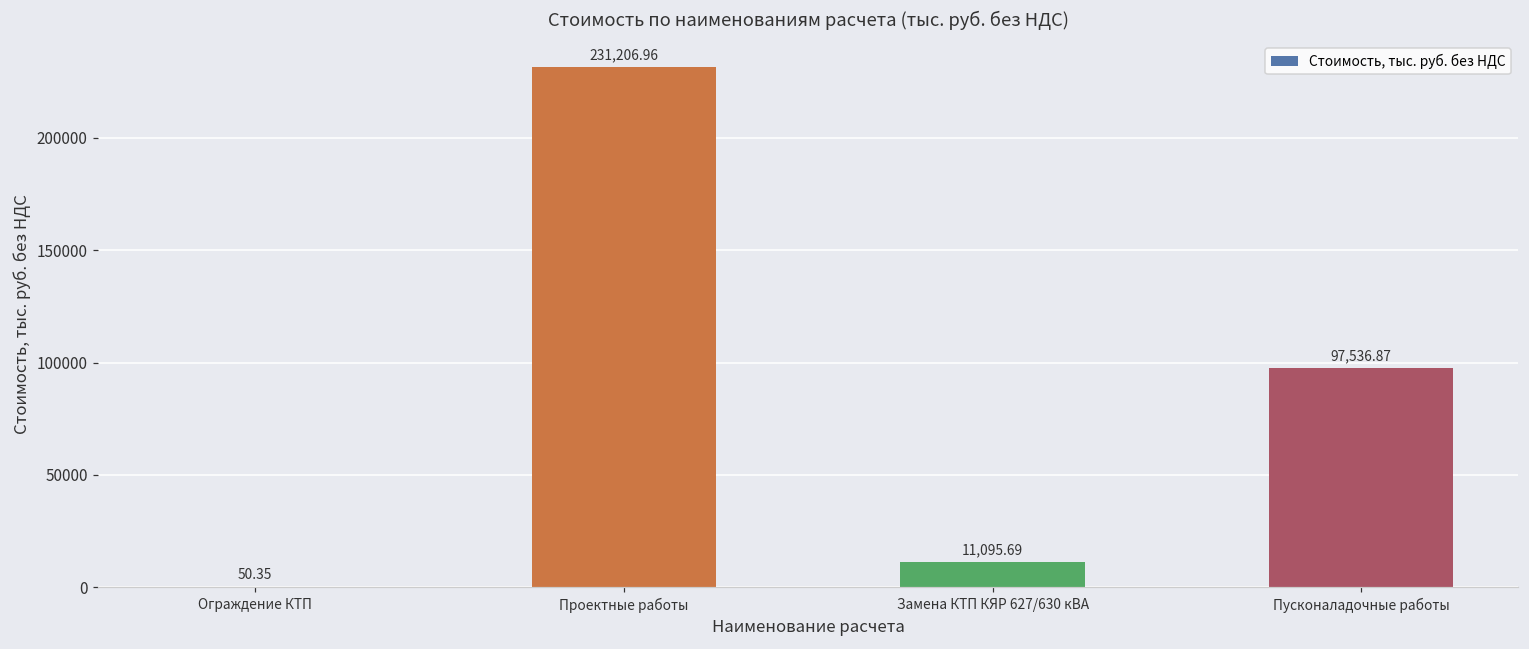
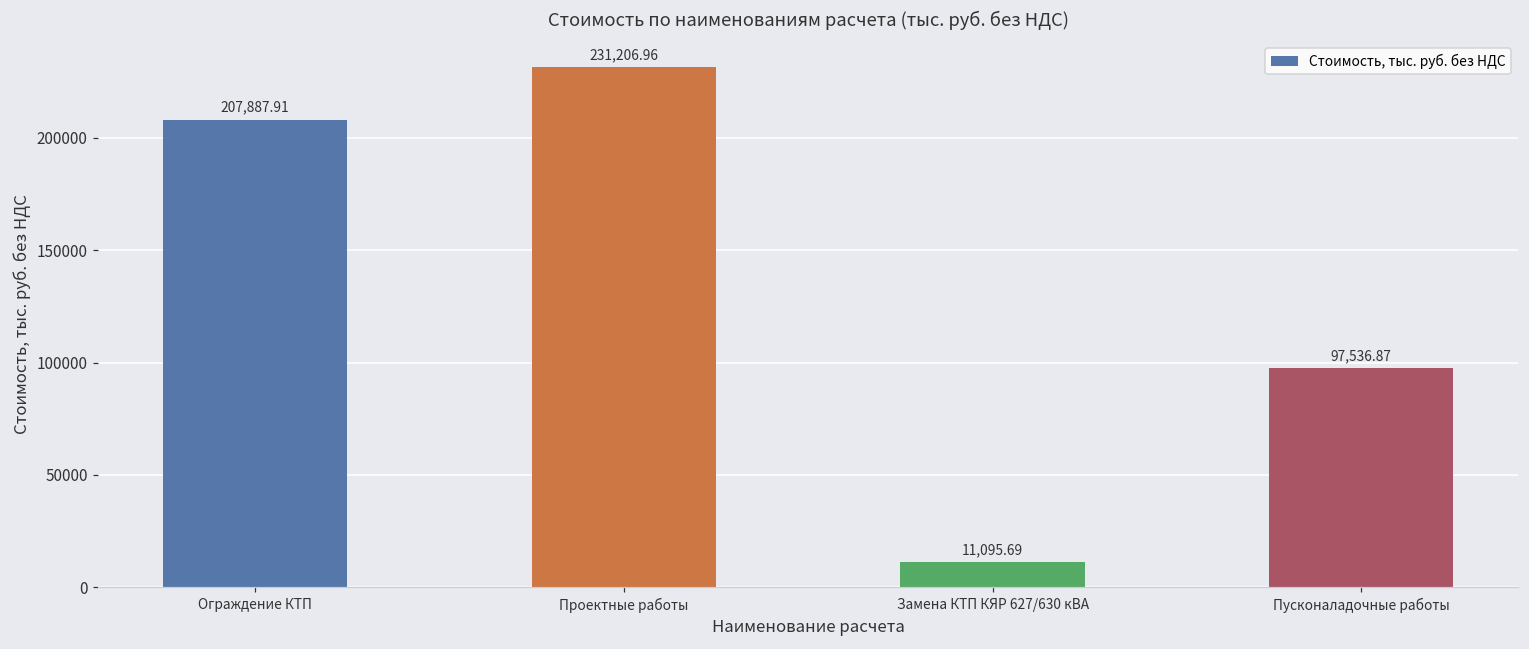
  {
-   "Ограждение КТП": "50.35",
+   "Ограждение КТП": "207,887.91",
    "Проектные работы": "231,206.96",
    "Замена КТП КЯР 627/630 кВА": "11,095.69",
    "Пусконаладочные работы": "97,536.87"
  }
